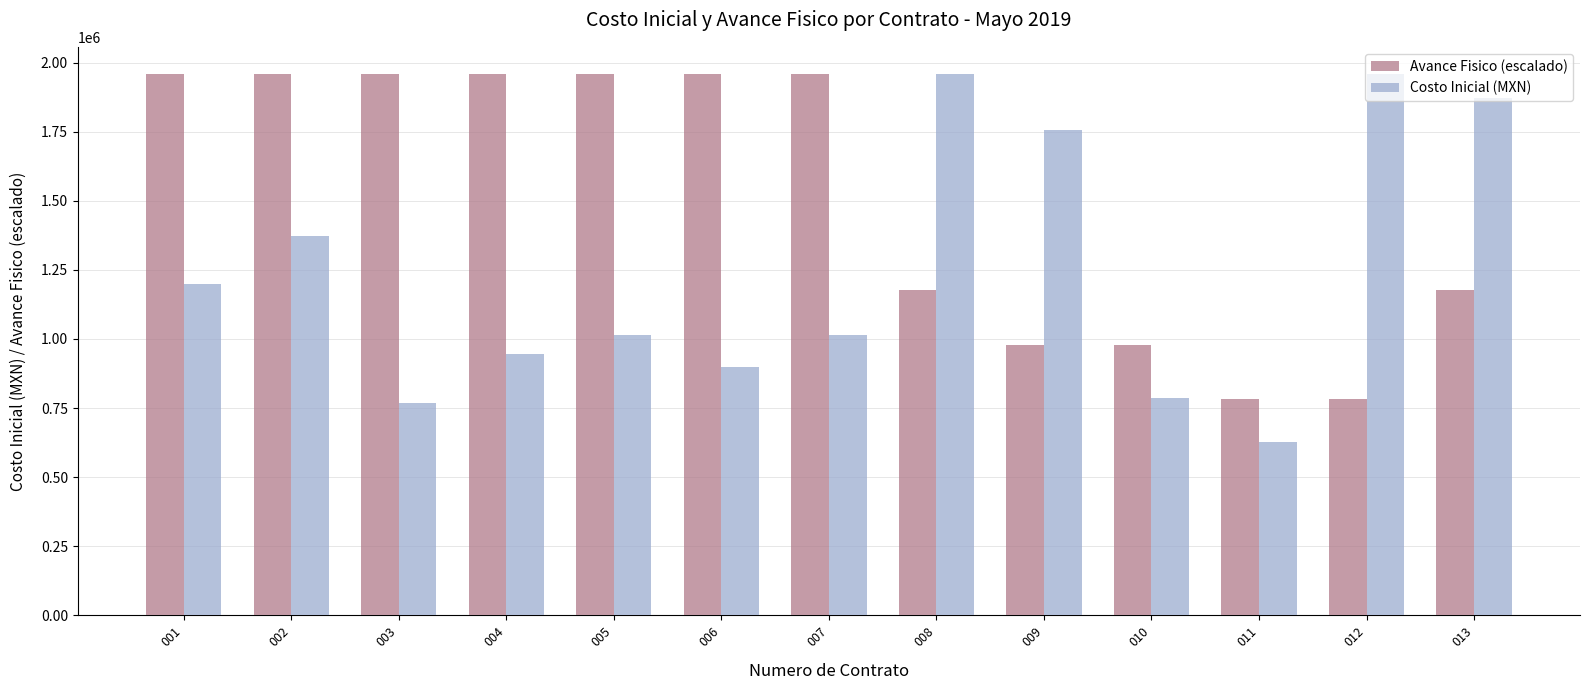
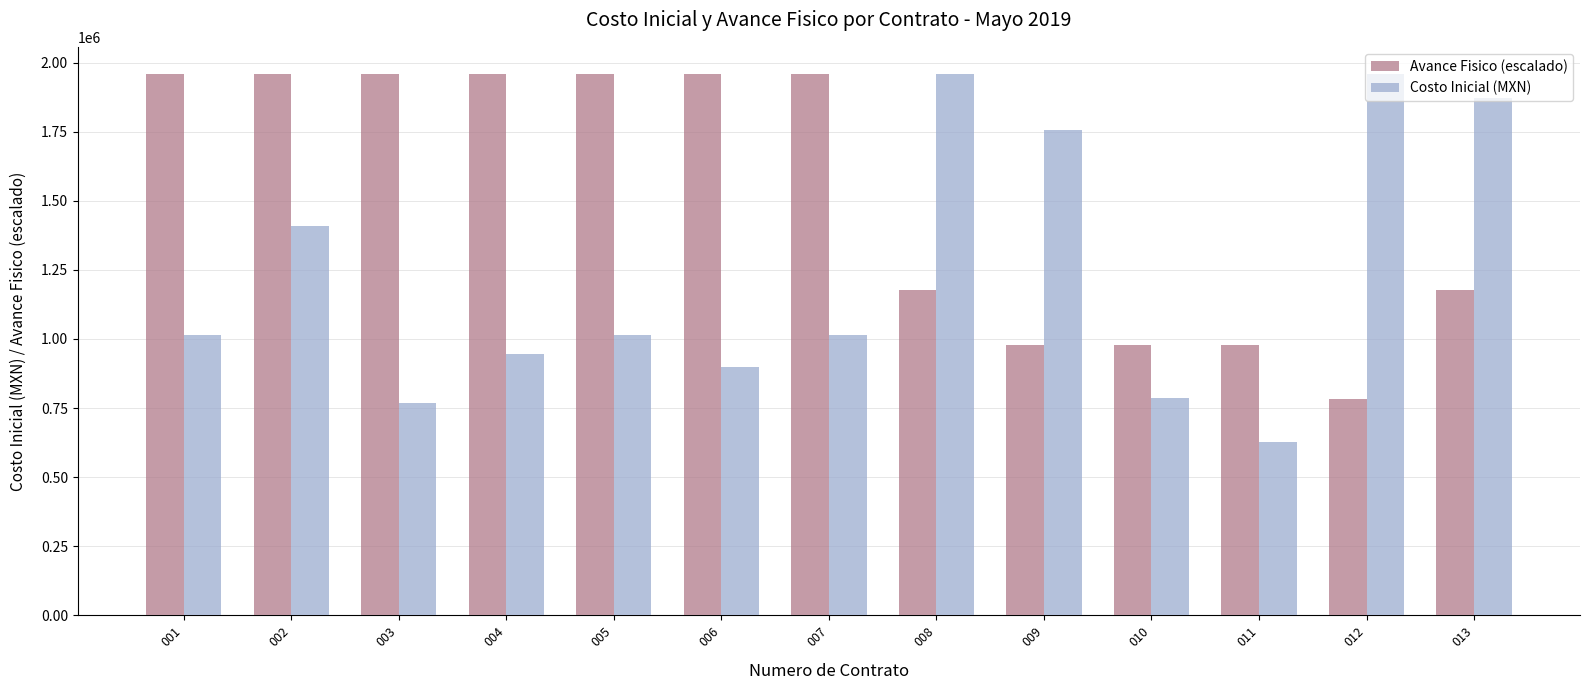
  {
    "Avance Fisico (escalado)": {
      "001": 1960000,
      "002": 1960000,
      "003": 1960000,
      "004": 1960000,
      "005": 1960000,
      "006": 1960000,
      "007": 1960000,
      "008": 1180000,
      "009": 980000,
      "010": 980000,
-     "011": 780000,
+     "011": 980000,
      "012": 780000,
      "013": 1180000
    },
    "Costo Inicial (MXN)": {
-     "001": 1200000,
-     "002": 1370000,
+     "001": 1020000,
+     "002": 1410000,
      "003": 770000,
      "004": 950000,
      "005": 1020000,
      "006": 900000,
      "007": 1010000,
      "008": 1960000,
      "009": 1760000,
      "010": 790000,
      "011": 630000
    }
  }
